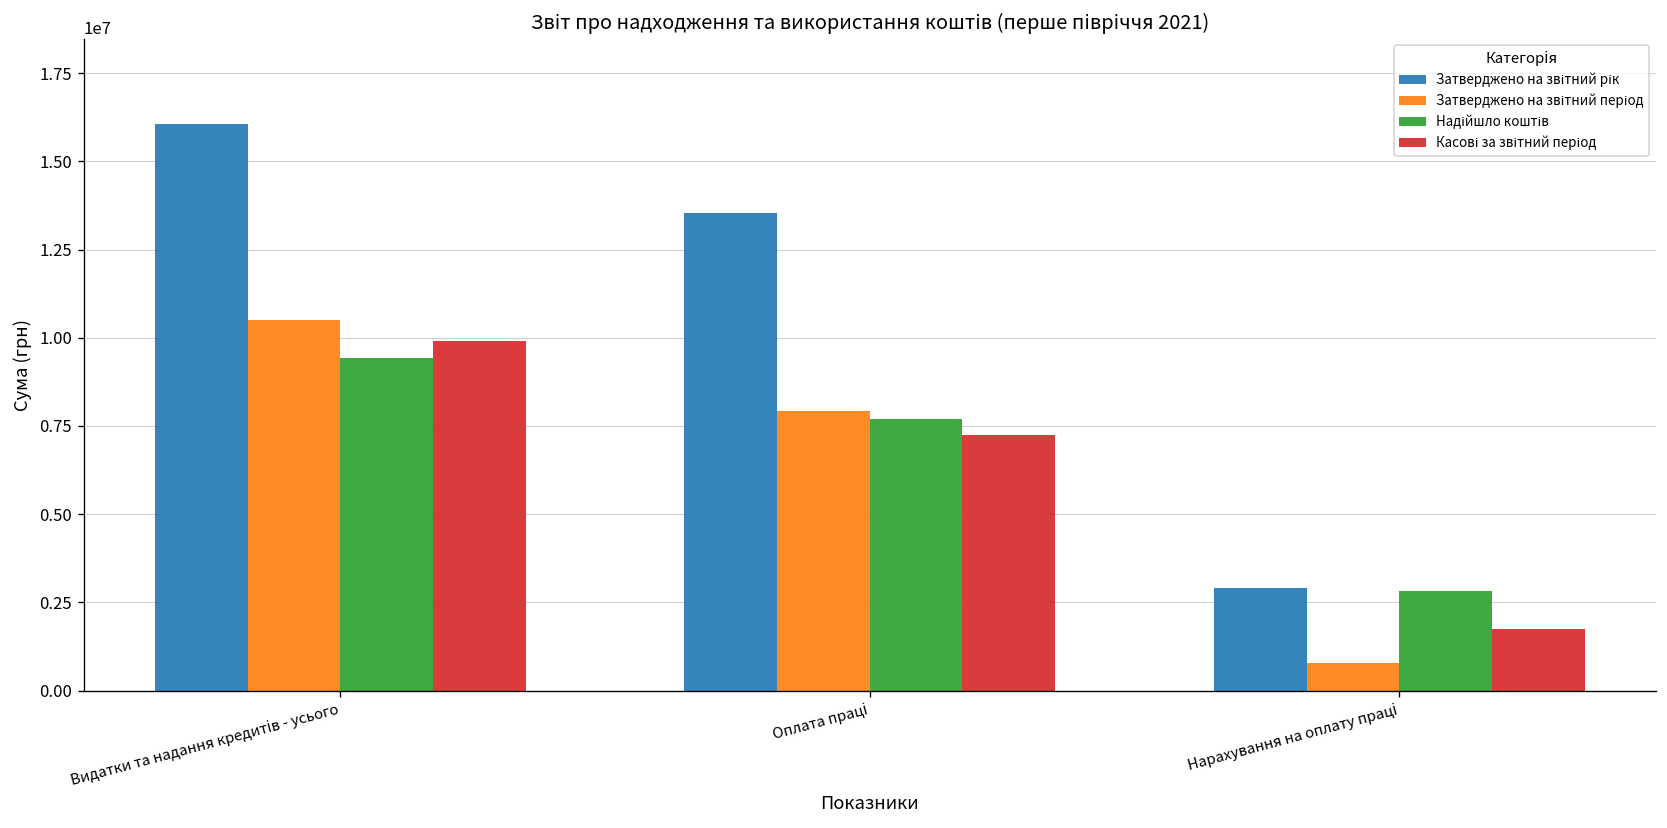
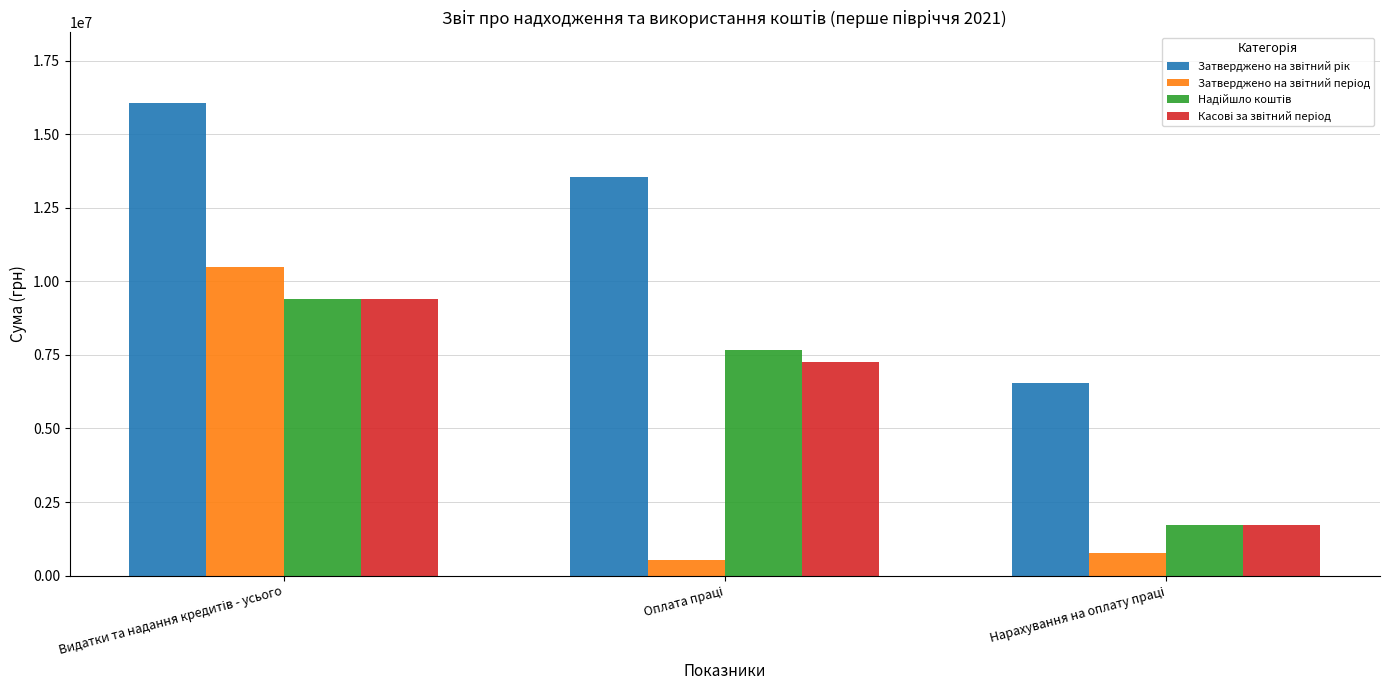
  {
    "Затверджено на звітний рік": {
      "Видатки та надання кредитів - усього": 16100000,
      "Оплата праці": 13500000,
-     "Нарахування на оплату праці": 2900000
+     "Нарахування на оплату праці": 6500000
    },
    "Затверджено на звітний період": {
      "Видатки та надання кредитів - усього": 10500000,
-     "Оплата праці": 7900000,
+     "Оплата праці": 500000,
      "Нарахування на оплату праці": 800000
    },
    "Надійшло коштів": {
      "Видатки та надання кредитів - усього": 9400000,
      "Оплата праці": 7700000,
-     "Нарахування на оплату праці": 2800000
+     "Нарахування на оплату праці": 1700000
    },
    "Касові за звітний період": {
-     "Видатки та надання кредитів - усього": 9900000,
+     "Видатки та надання кредитів - усього": 9400000,
      "Оплата праці": 7200000,
      "Нарахування на оплату праці": 1700000
    }
  }
